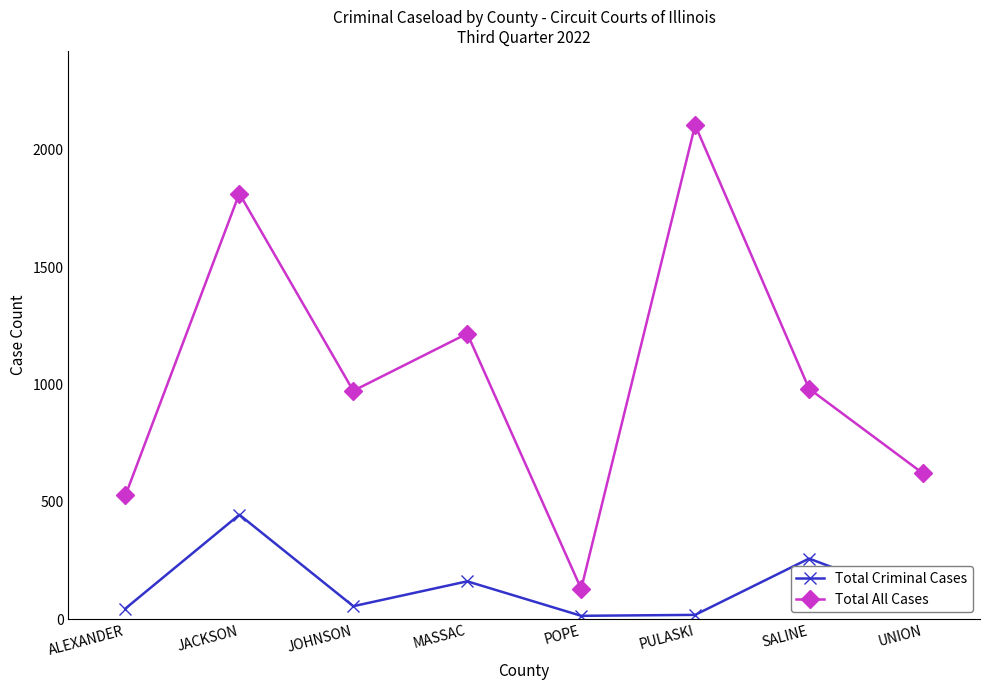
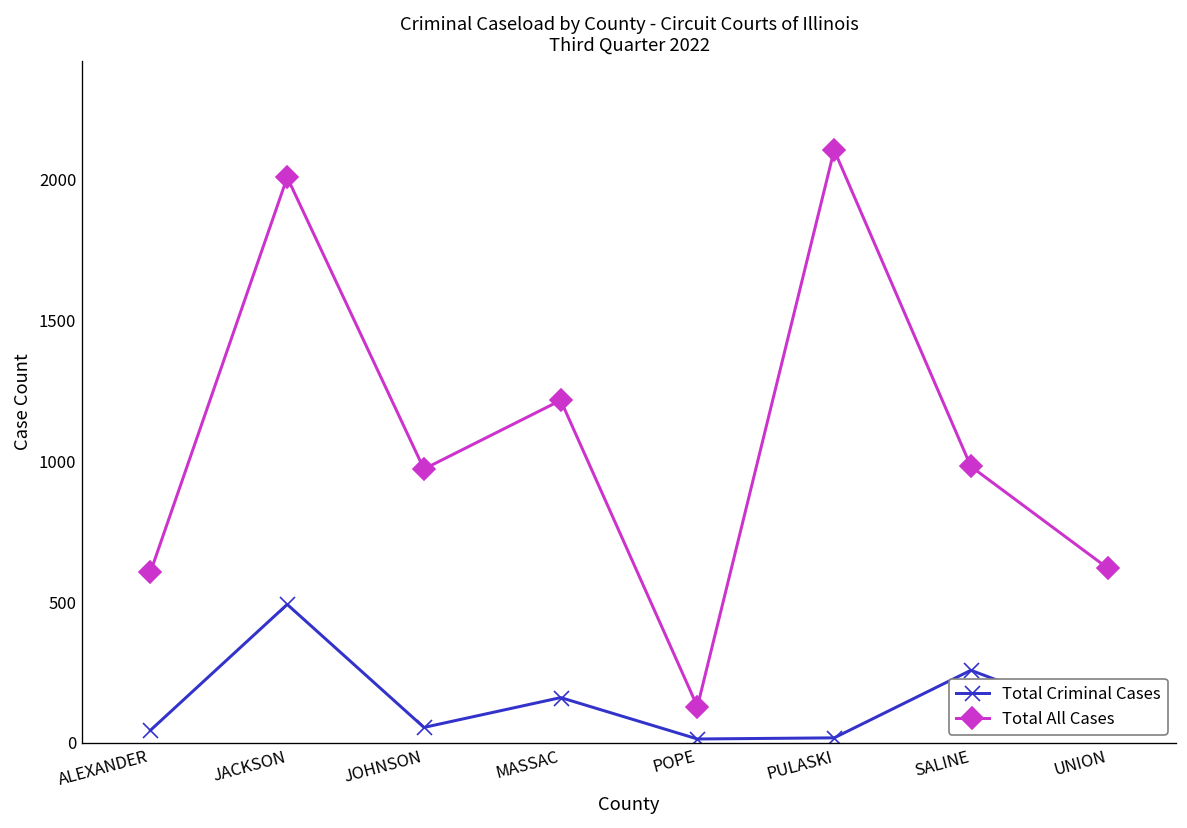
  {
    "Total Criminal Cases": {
      "ALEXANDER": 50,
-     "JACKSON": 450,
+     "JACKSON": 490,
      "JOHNSON": 60,
      "MASSAC": 160,
      "POPE": 10,
      "PULASKI": 20,
      "SALINE": 260
    },
    "Total All Cases": {
-     "ALEXANDER": 530,
-     "JACKSON": 1810,
+     "ALEXANDER": 610,
+     "JACKSON": 2010,
      "JOHNSON": 970,
      "MASSAC": 1220,
      "POPE": 130,
      "PULASKI": 2110,
      "SALINE": 980,
      "UNION": 620
    }
  }
